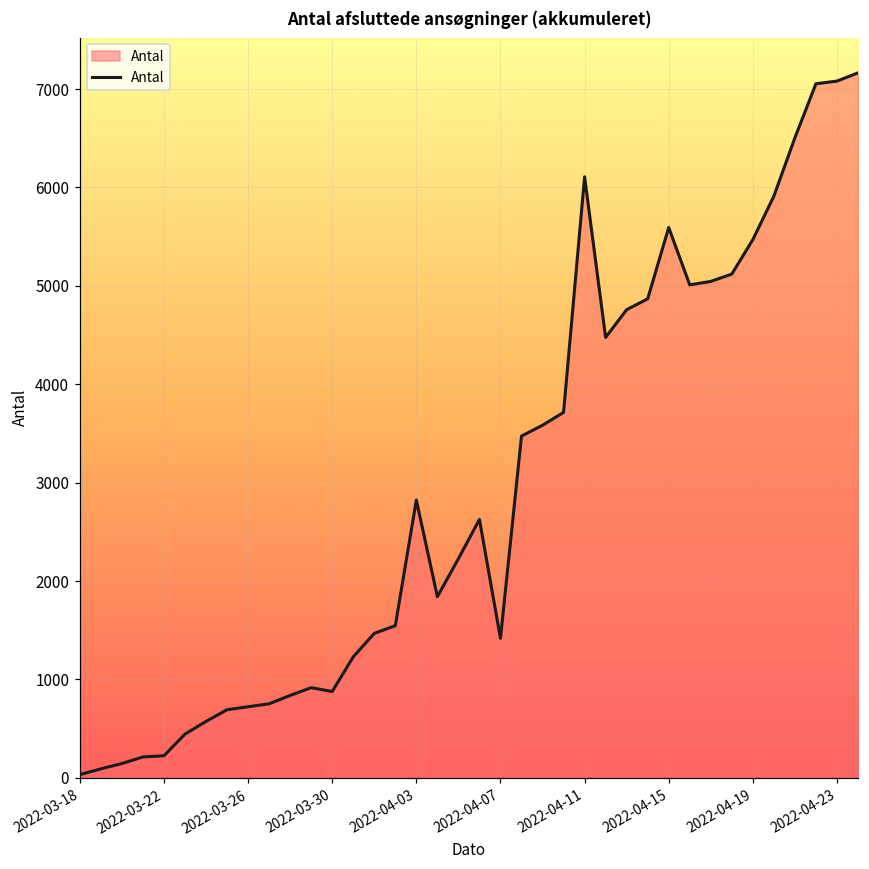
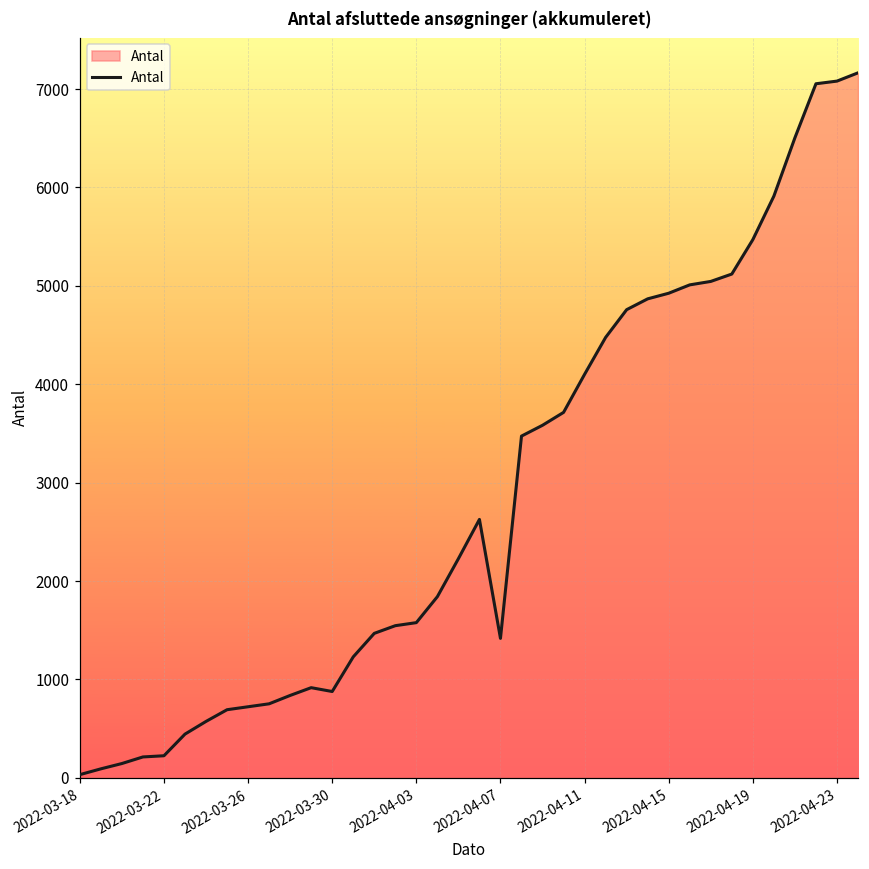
  {
    "2022-03-18": 0,
    "2022-03-22": 200,
    "2022-03-26": 700,
    "2022-03-30": 900,
-   "2022-04-03": 2800,
+   "2022-04-03": 1600,
    "2022-04-07": 1400,
-   "2022-04-11": 6100,
-   "2022-04-15": 5600,
+   "2022-04-11": 4100,
+   "2022-04-15": 4900,
    "2022-04-19": 5500,
    "2022-04-23": 7100
  }
